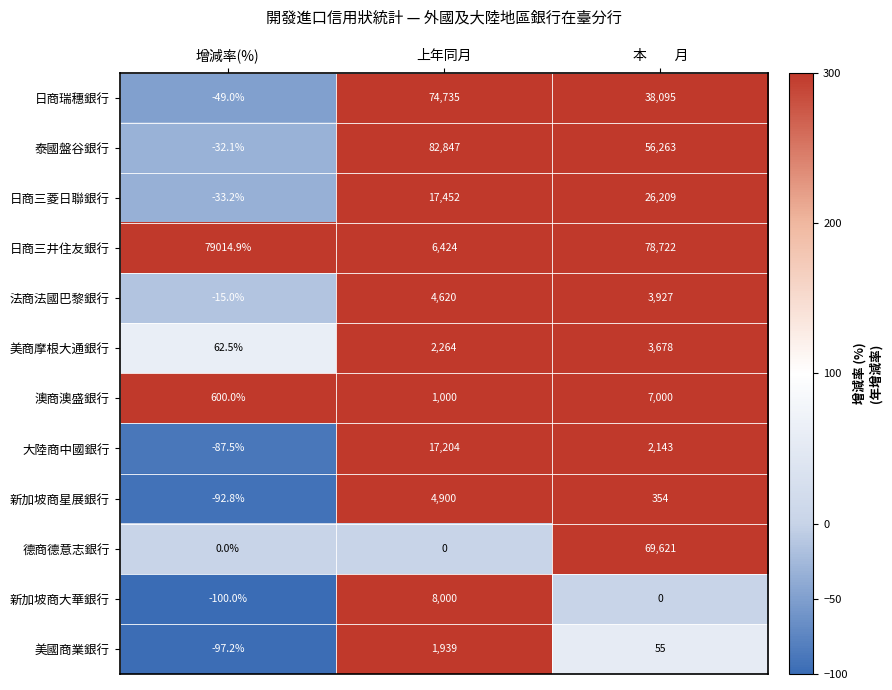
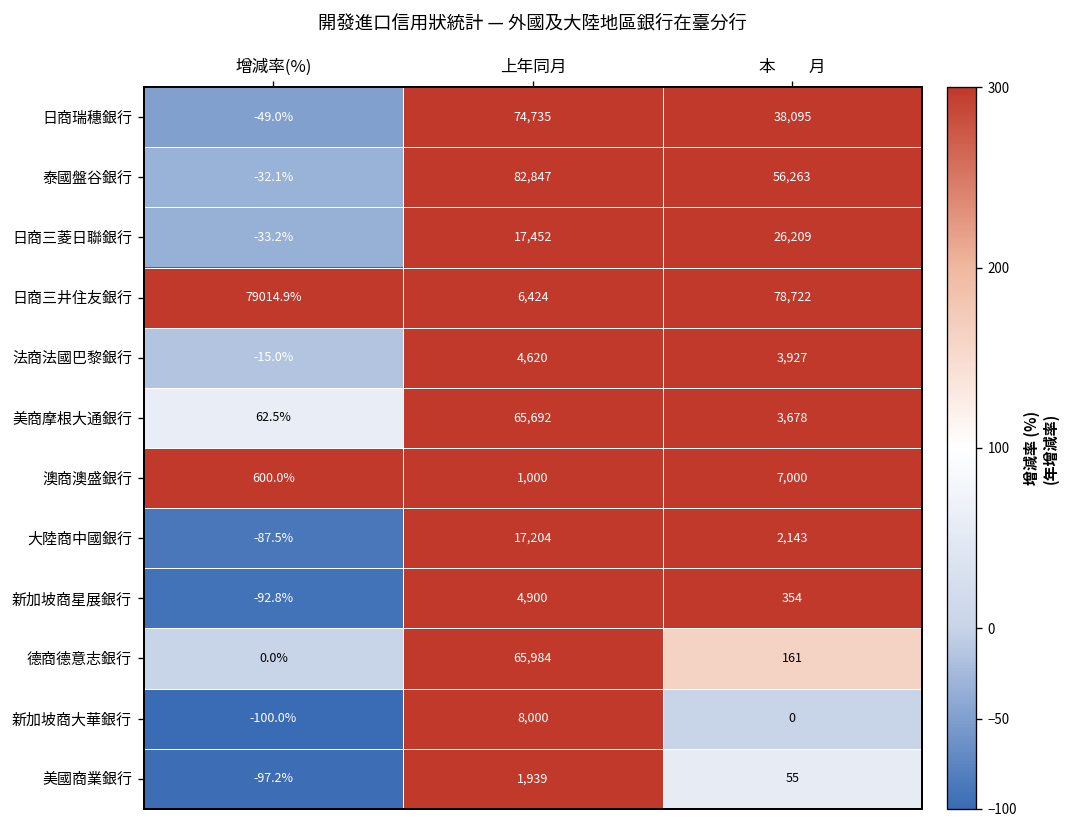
  {
    "日商瑞穗銀行": {
      "增減率(%)": "-49.0%",
      "上年同月": "74,735",
      "本 月": "38,095"
    },
    "泰國盤谷銀行": {
      "增減率(%)": "-32.1%",
      "上年同月": "82,847",
      "本 月": "56,263"
    },
    "日商三菱日聯銀行": {
      "增減率(%)": "-33.2%",
      "上年同月": "17,452",
      "本 月": "26,209"
    },
    "日商三井住友銀行": {
      "增減率(%)": "79014.9%",
      "上年同月": "6,424",
      "本 月": "78,722"
    },
    "法商法國巴黎銀行": {
      "增減率(%)": "-15.0%",
      "上年同月": "4,620",
      "本 月": "3,927"
    },
    "美商摩根大通銀行": {
      "增減率(%)": "62.5%",
-     "上年同月": "2,264",
+     "上年同月": "65,692",
      "本 月": "3,678"
    },
    "澳商澳盛銀行": {
      "增減率(%)": "600.0%",
      "上年同月": "1,000",
      "本 月": "7,000"
    },
    "大陸商中國銀行": {
      "增減率(%)": "-87.5%",
      "上年同月": "17,204",
      "本 月": "2,143"
    },
    "新加坡商星展銀行": {
      "增減率(%)": "-92.8%",
      "上年同月": "4,900",
      "本 月": "354"
    },
    "德商德意志銀行": {
      "增減率(%)": "0.0%",
-     "上年同月": "0",
-     "本 月": "69,621"
+     "上年同月": "65,984",
+     "本 月": "161"
    },
    "新加坡商大華銀行": {
      "增減率(%)": "-100.0%",
      "上年同月": "8,000",
      "本 月": "0"
    },
    "美國商業銀行": {
      "增減率(%)": "-97.2%",
      "上年同月": "1,939",
      "本 月": "55"
    }
  }
